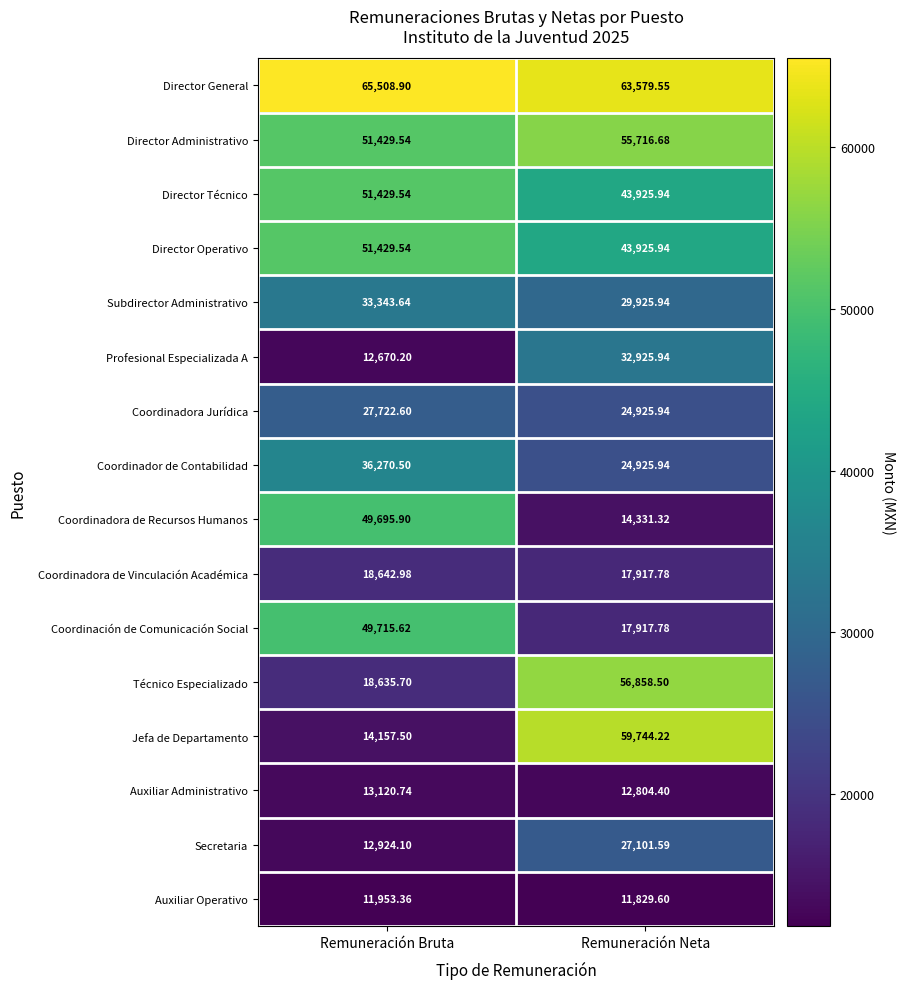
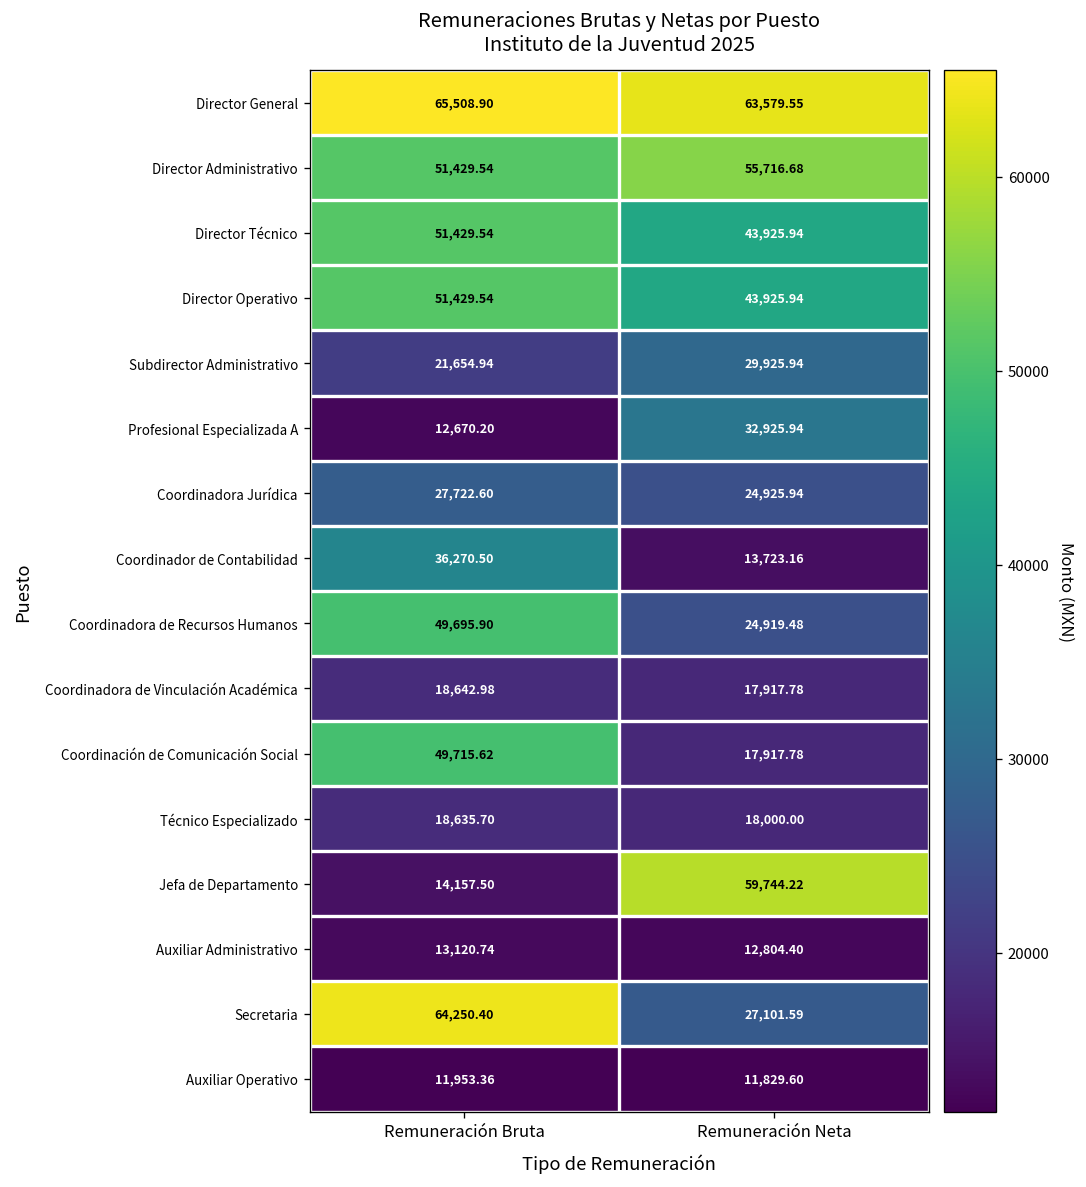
  {
    "Director General": {
      "Remuneración Bruta": "65,508.90",
      "Remuneración Neta": "63,579.55"
    },
    "Director Administrativo": {
      "Remuneración Bruta": "51,429.54",
      "Remuneración Neta": "55,716.68"
    },
    "Director Técnico": {
      "Remuneración Bruta": "51,429.54",
      "Remuneración Neta": "43,925.94"
    },
    "Director Operativo": {
      "Remuneración Bruta": "51,429.54",
      "Remuneración Neta": "43,925.94"
    },
    "Subdirector Administrativo": {
-     "Remuneración Bruta": "33,343.64",
+     "Remuneración Bruta": "21,654.94",
      "Remuneración Neta": "29,925.94"
    },
    "Profesional Especializada A": {
      "Remuneración Bruta": "12,670.20",
      "Remuneración Neta": "32,925.94"
    },
    "Coordinadora Jurídica": {
      "Remuneración Bruta": "27,722.60",
      "Remuneración Neta": "24,925.94"
    },
    "Coordinador de Contabilidad": {
      "Remuneración Bruta": "36,270.50",
-     "Remuneración Neta": "24,925.94"
+     "Remuneración Neta": "13,723.16"
    },
    "Coordinadora de Recursos Humanos": {
      "Remuneración Bruta": "49,695.90",
-     "Remuneración Neta": "14,331.32"
+     "Remuneración Neta": "24,919.48"
    },
    "Coordinadora de Vinculación Académica": {
      "Remuneración Bruta": "18,642.98",
      "Remuneración Neta": "17,917.78"
    },
    "Coordinación de Comunicación Social": {
      "Remuneración Bruta": "49,715.62",
      "Remuneración Neta": "17,917.78"
    },
    "Técnico Especializado": {
      "Remuneración Bruta": "18,635.70",
-     "Remuneración Neta": "56,858.50"
+     "Remuneración Neta": "18,000.00"
    },
    "Jefa de Departamento": {
      "Remuneración Bruta": "14,157.50",
      "Remuneración Neta": "59,744.22"
    },
    "Auxiliar Administrativo": {
      "Remuneración Bruta": "13,120.74",
      "Remuneración Neta": "12,804.40"
    },
    "Secretaria": {
-     "Remuneración Bruta": "12,924.10",
+     "Remuneración Bruta": "64,250.40",
      "Remuneración Neta": "27,101.59"
    },
    "Auxiliar Operativo": {
      "Remuneración Bruta": "11,953.36",
      "Remuneración Neta": "11,829.60"
    }
  }
